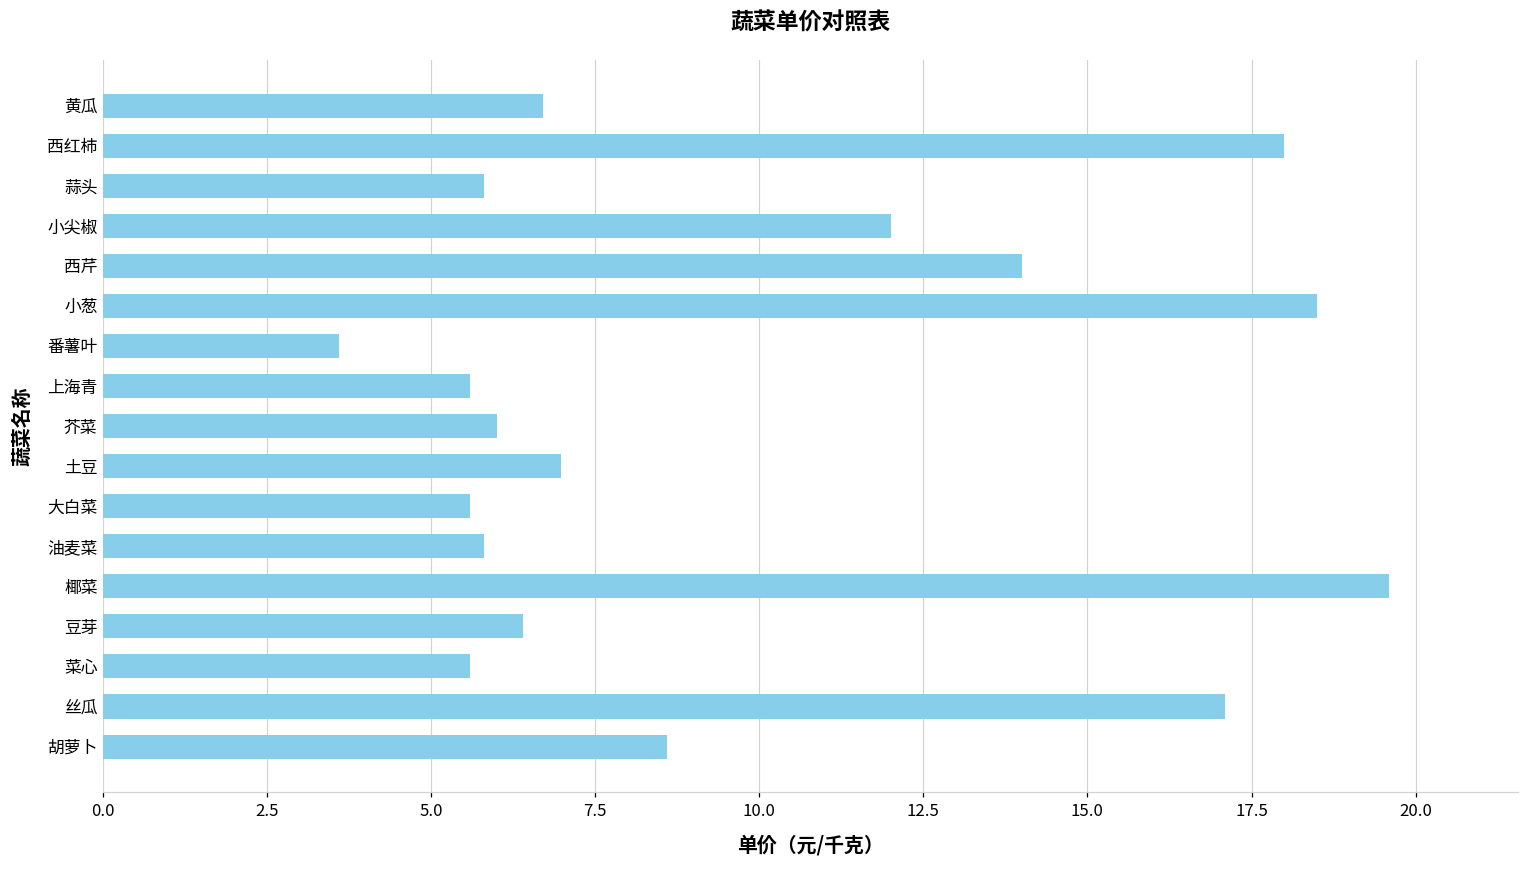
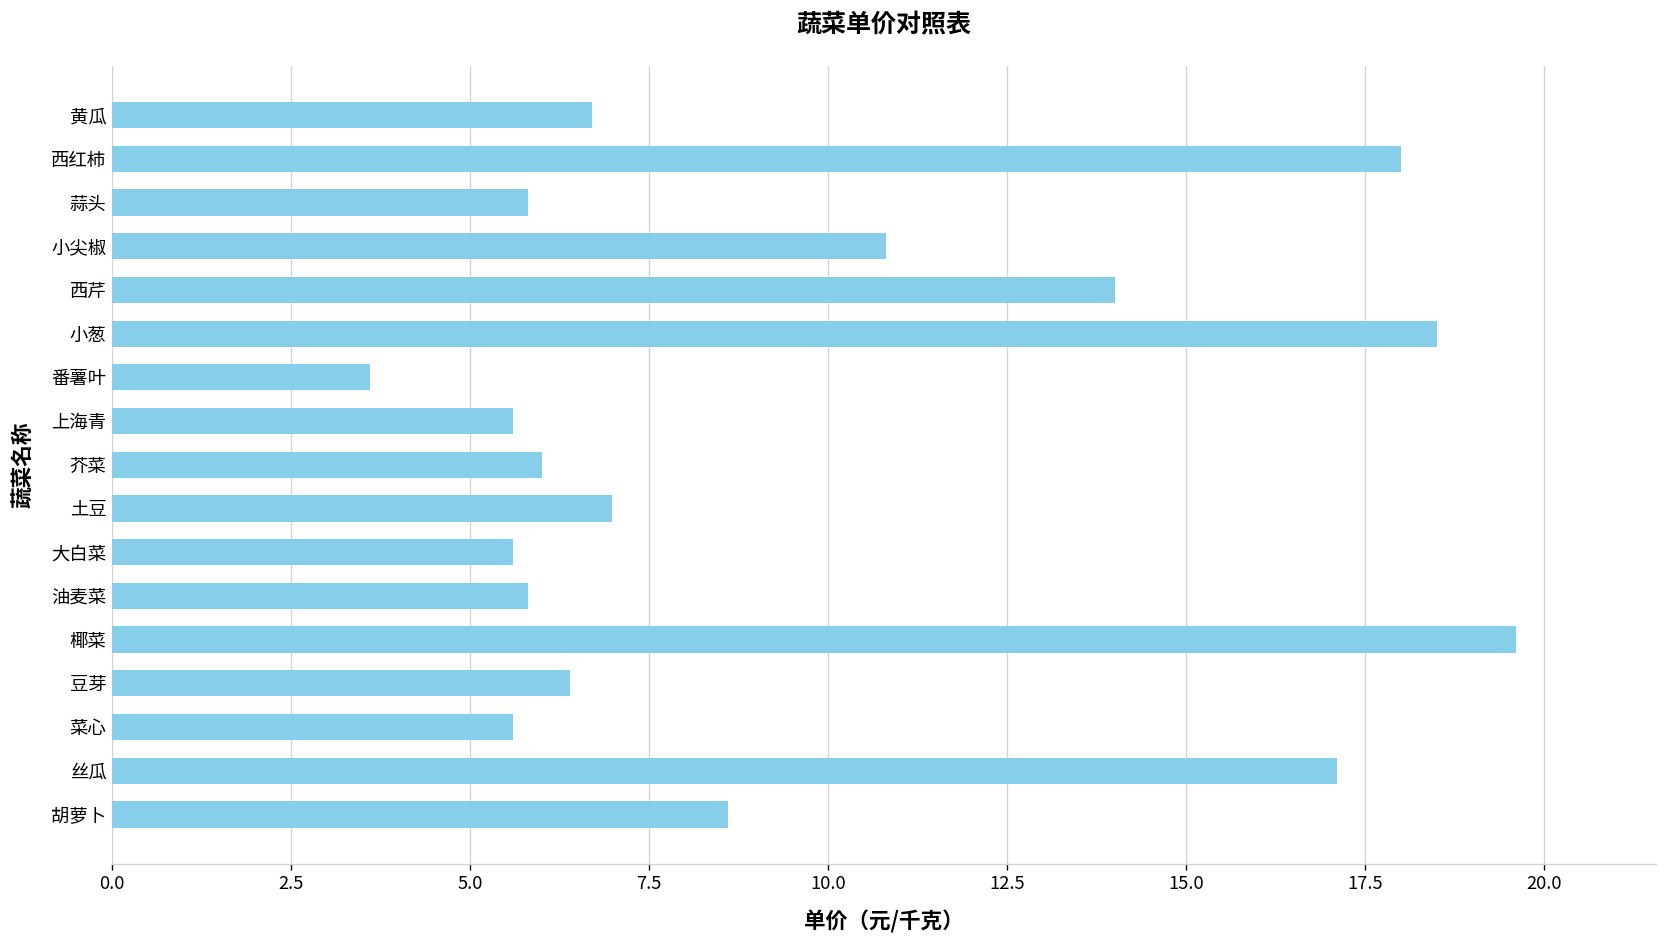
  {
    "黄瓜": 6.7,
    "西红柿": 18.0,
    "蒜头": 5.8,
-   "小尖椒": 12.0,
+   "小尖椒": 10.8,
    "西芹": 14.0,
    "小葱": 18.5,
    "番薯叶": 3.6,
    "上海青": 5.6,
    "芥菜": 6.0,
    "土豆": 7.0,
    "大白菜": 5.6,
    "油麦菜": 5.8,
    "椰菜": 19.6,
    "豆芽": 6.4,
    "菜心": 5.6,
    "丝瓜": 17.1,
    "胡萝卜": 8.6
  }
